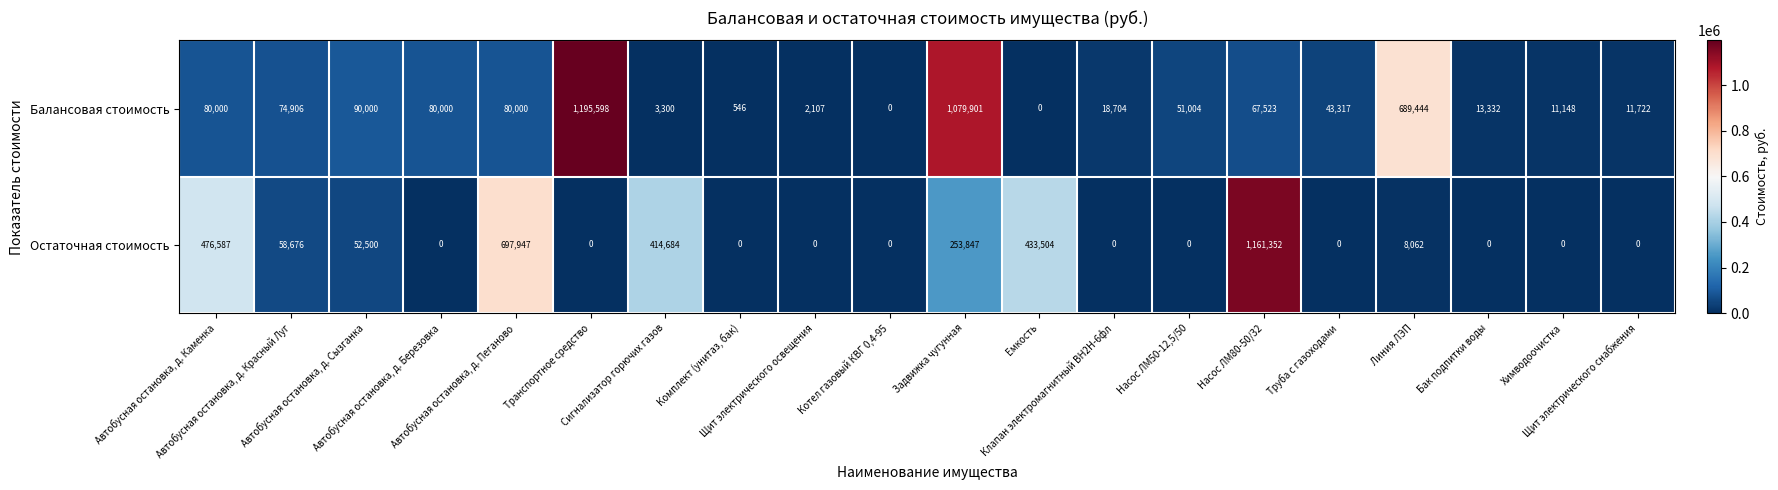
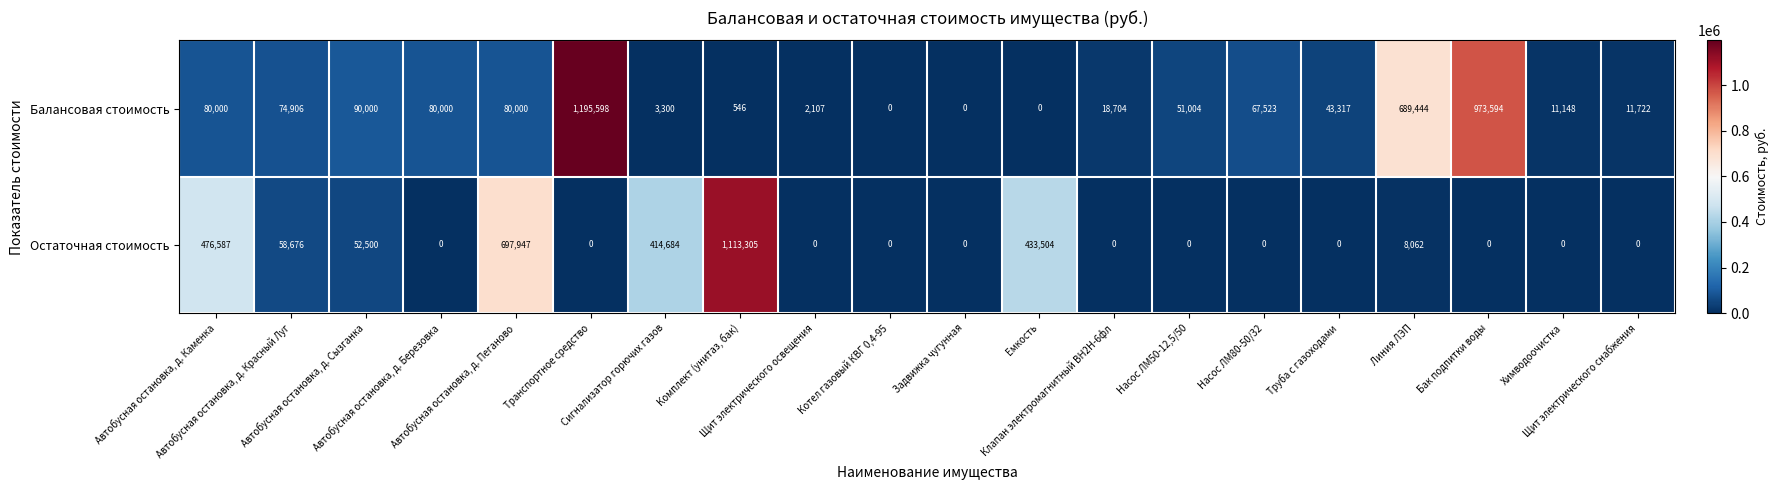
  {
    "Балансовая стоимость": {
      "Автобусная остановка, д. Каменка": "80,000",
      "Автобусная остановка, д. Красный Луг": "74,906",
      "Автобусная остановка, д. Сызганка": "90,000",
      "Автобусная остановка, д. Березовка": "80,000",
      "Автобусная остановка, д. Пеганово": "80,000",
      "Транспортное средство": "1,195,598",
      "Сигнализатор горючих газов": "3,300",
      "Комплект (унитаз, бак)": "546",
      "Щит электрического освещения": "2,107",
      "Котел газовый КВГ 0,4-95": "0",
-     "Задвижка чугунная": "1,079,901",
+     "Задвижка чугунная": "0",
      "Емкость": "0",
      "Клапан электромагнитный ВН2Н-6фл": "18,704",
      "Насос ЛМ50-12,5/50": "51,004",
      "Насос ЛМ80-50/32": "67,523",
      "Труба с газоходами": "43,317",
      "Линия ЛЭП": "689,444",
-     "Бак подпитки воды": "13,332",
+     "Бак подпитки воды": "973,594",
      "Химводоочистка": "11,148",
      "Щит электрического снабжения": "11,722"
    },
    "Остаточная стоимость": {
      "Автобусная остановка, д. Каменка": "476,587",
      "Автобусная остановка, д. Красный Луг": "58,676",
      "Автобусная остановка, д. Сызганка": "52,500",
      "Автобусная остановка, д. Березовка": "0",
      "Автобусная остановка, д. Пеганово": "697,947",
      "Транспортное средство": "0",
      "Сигнализатор горючих газов": "414,684",
-     "Комплект (унитаз, бак)": "0",
+     "Комплект (унитаз, бак)": "1,113,305",
      "Щит электрического освещения": "0",
      "Котел газовый КВГ 0,4-95": "0",
-     "Задвижка чугунная": "253,847",
+     "Задвижка чугунная": "0",
      "Емкость": "433,504",
      "Клапан электромагнитный ВН2Н-6фл": "0",
      "Насос ЛМ50-12,5/50": "0",
-     "Насос ЛМ80-50/32": "1,161,352",
+     "Насос ЛМ80-50/32": "0",
      "Труба с газоходами": "0",
      "Линия ЛЭП": "8,062",
      "Бак подпитки воды": "0",
      "Химводоочистка": "0",
      "Щит электрического снабжения": "0"
    }
  }
